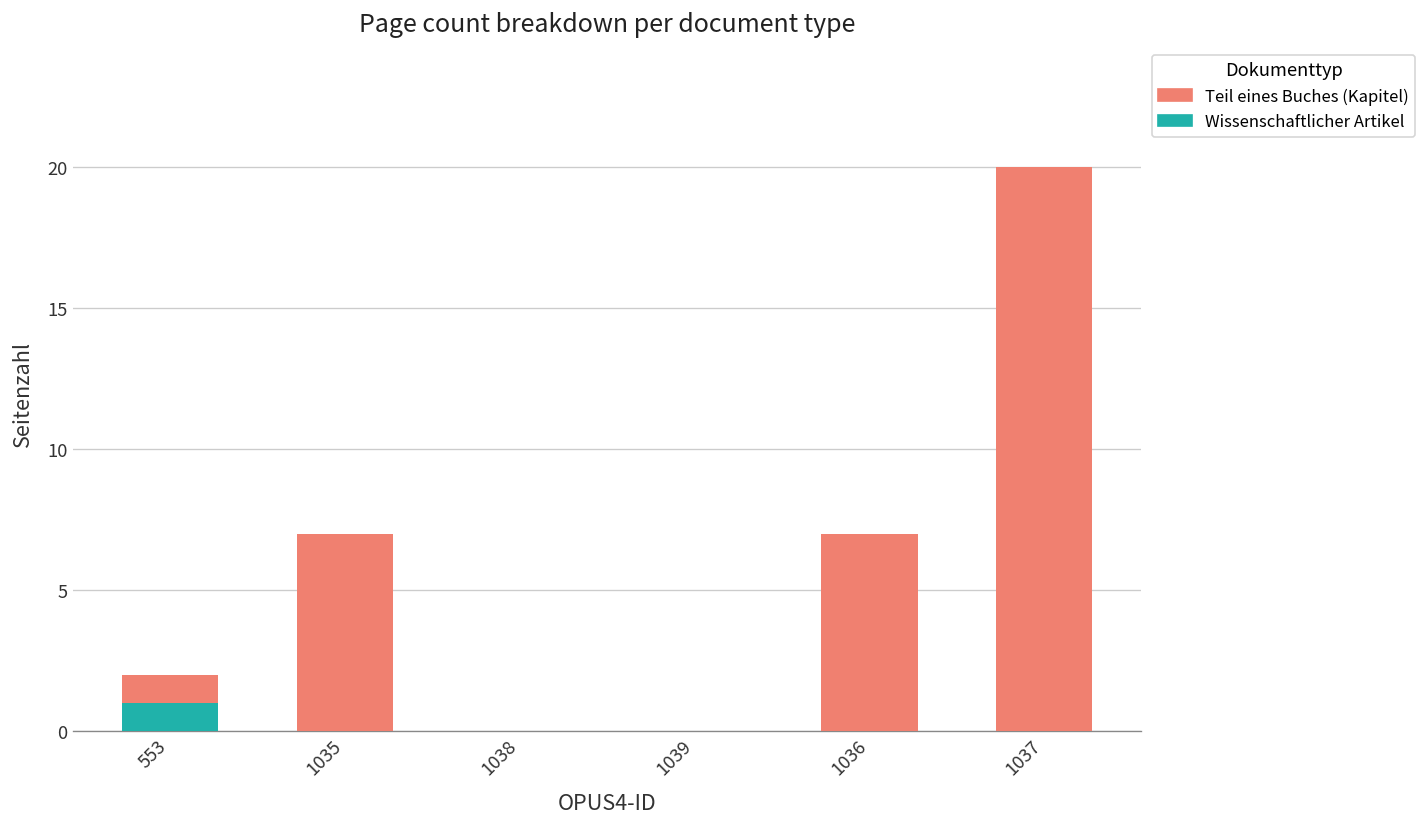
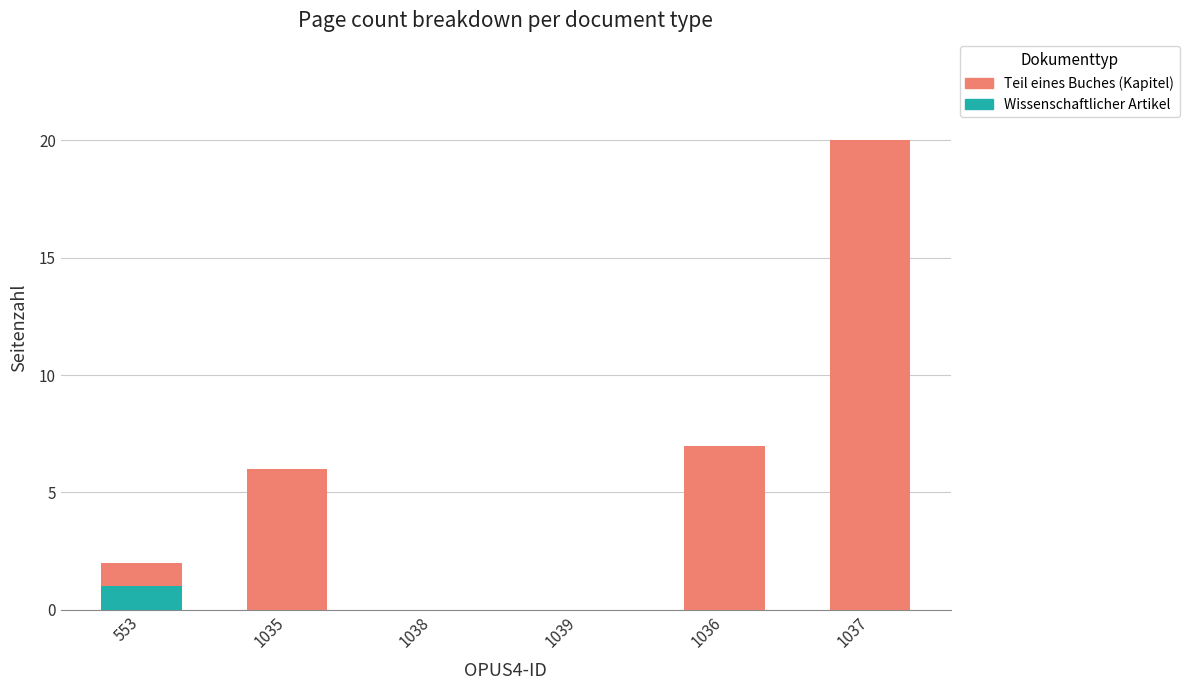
  {
    "Wissenschaftlicher Artikel": {
      "553": 1,
      "1035": 0,
      "1038": 0,
      "1039": 0,
      "1036": 0,
      "1037": 0
    },
    "Teil eines Buches (Kapitel)": {
-     "1035": 7
+     "1035": 6
    }
  }
